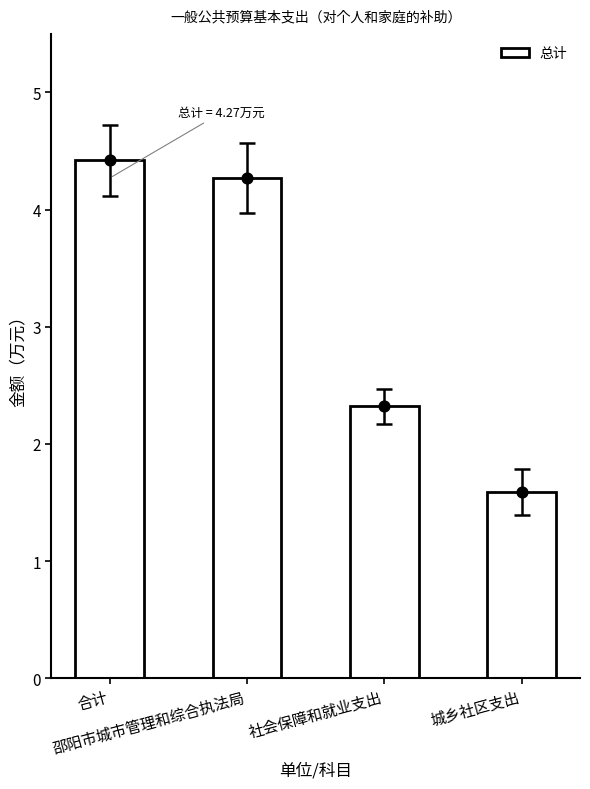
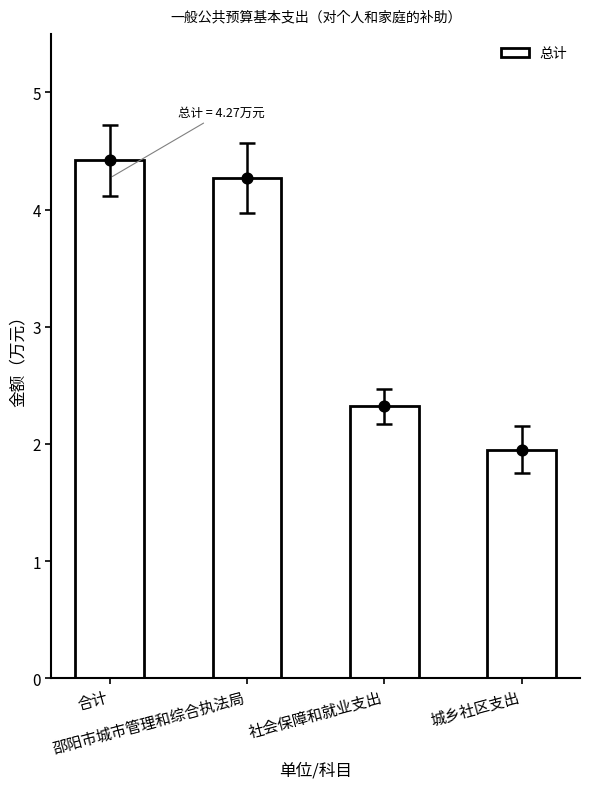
  {
    "总计": {
      "合计": 4.42,
      "邵阳市城市管理和综合执法局": 4.27,
      "社会保障和就业支出": 2.32,
-     "城乡社区支出": 1.59
+     "城乡社区支出": 1.95
    }
  }
